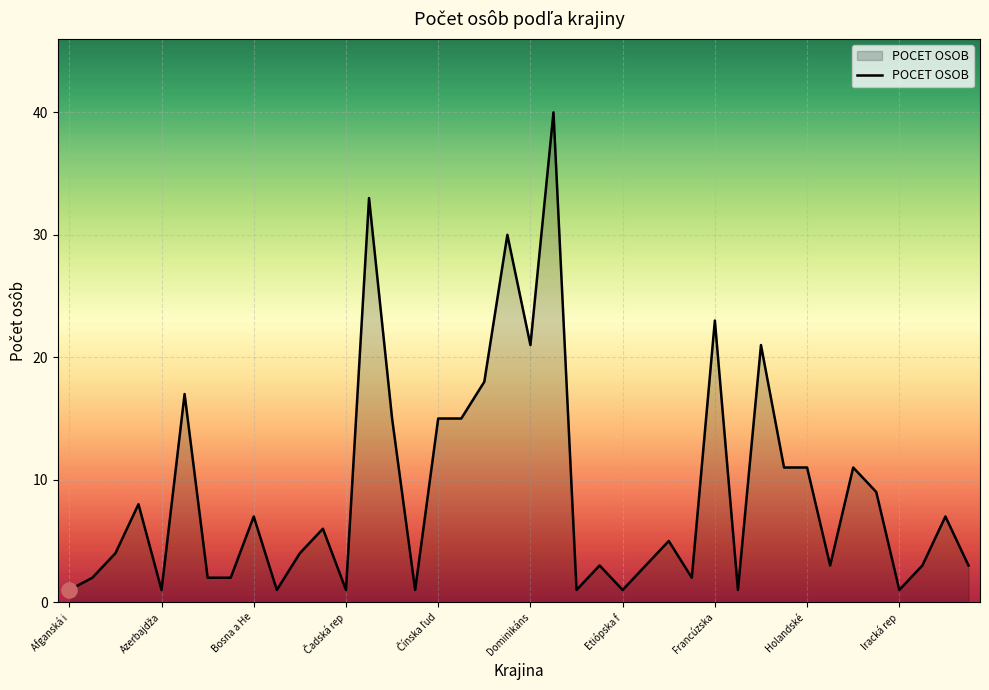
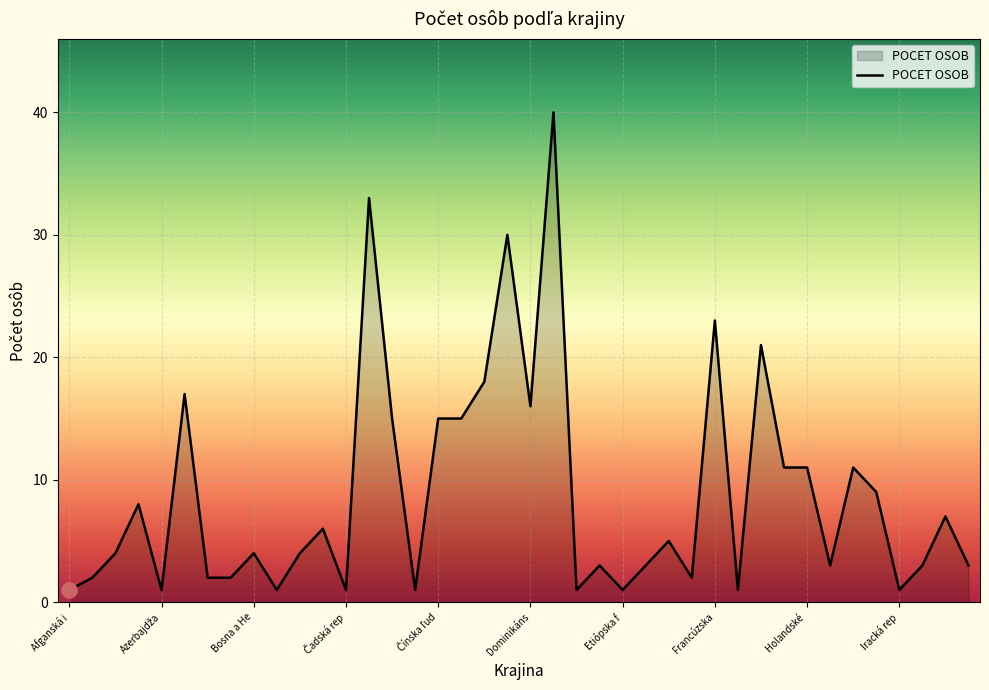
  {
    "POCET OSOB": {
      "Azerbajdža": 1,
-     "Bosna a He": 7,
+     "Bosna a He": 4,
      "Čadská rep": 1,
      "Čínska ľud": 15,
-     "Dominikáns": 21,
+     "Dominikáns": 16,
      "Etiópska f": 1,
      "Francúzska": 23,
      "Holandské": 11,
      "Iracká rep": 1
    }
  }
